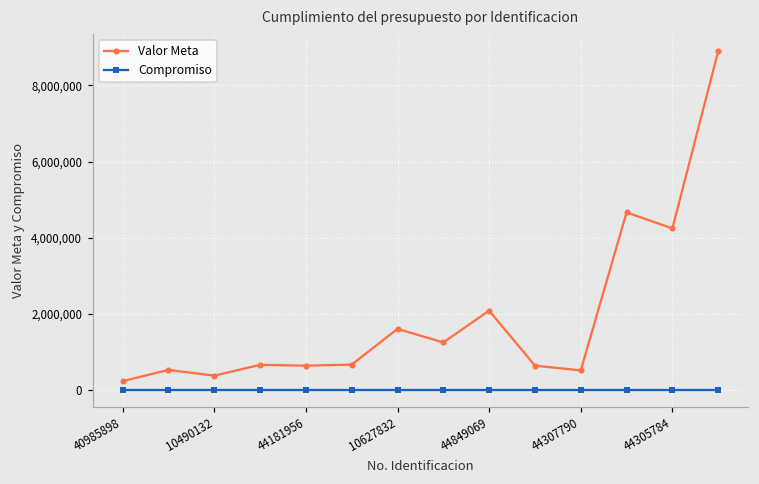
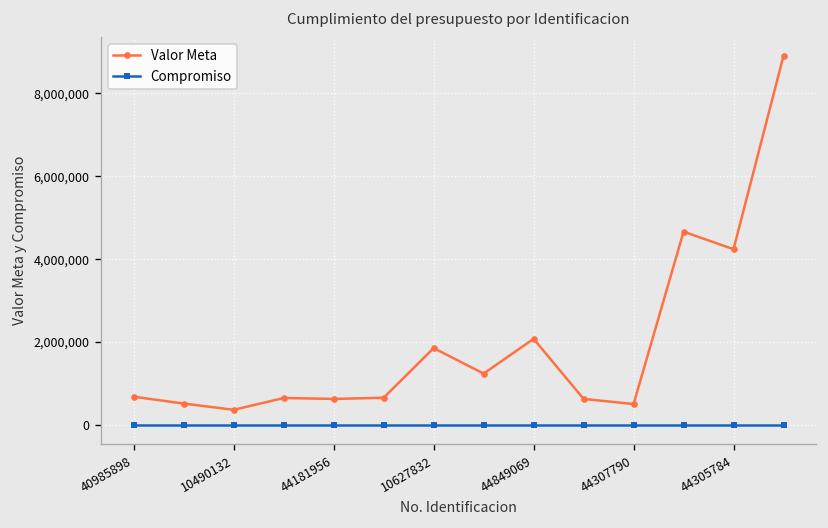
  {
    "Valor Meta": {
-     "40985898": "200,000",
+     "40985898": "700,000",
      "10490132": "400,000",
      "44181956": "600,000",
-     "10627832": "1,600,000",
+     "10627832": "1,900,000",
      "44849069": "2,100,000",
      "44307790": "500,000",
      "44305784": "4,200,000"
    },
    "Compromiso": {
      "40985898": "0",
      "10490132": "0",
      "44181956": "0",
      "10627832": "0",
      "44849069": "0",
      "44307790": "0",
      "44305784": "0"
    }
  }
